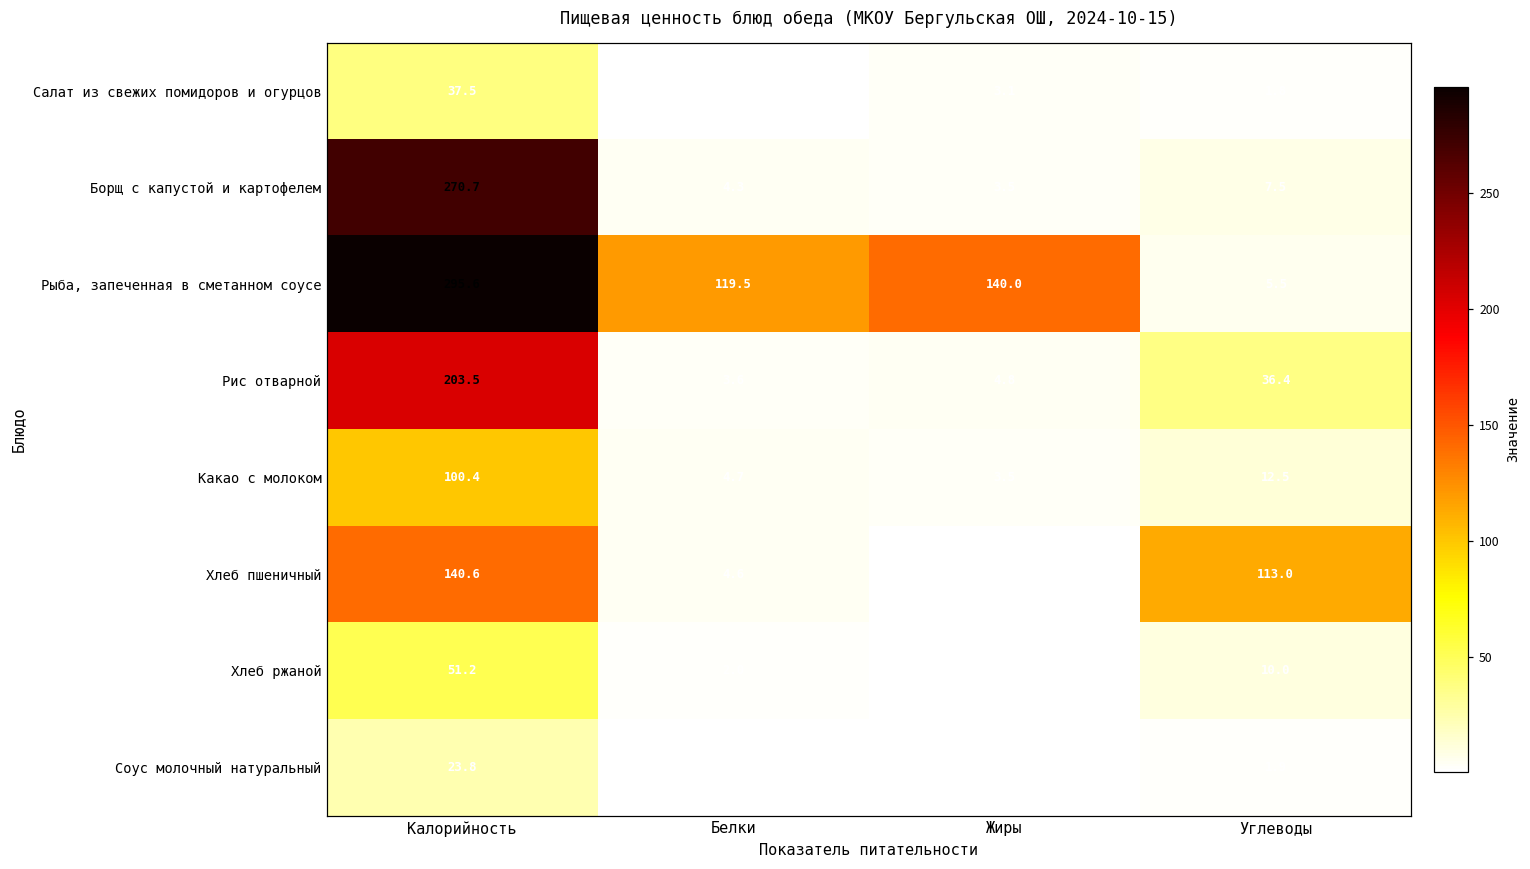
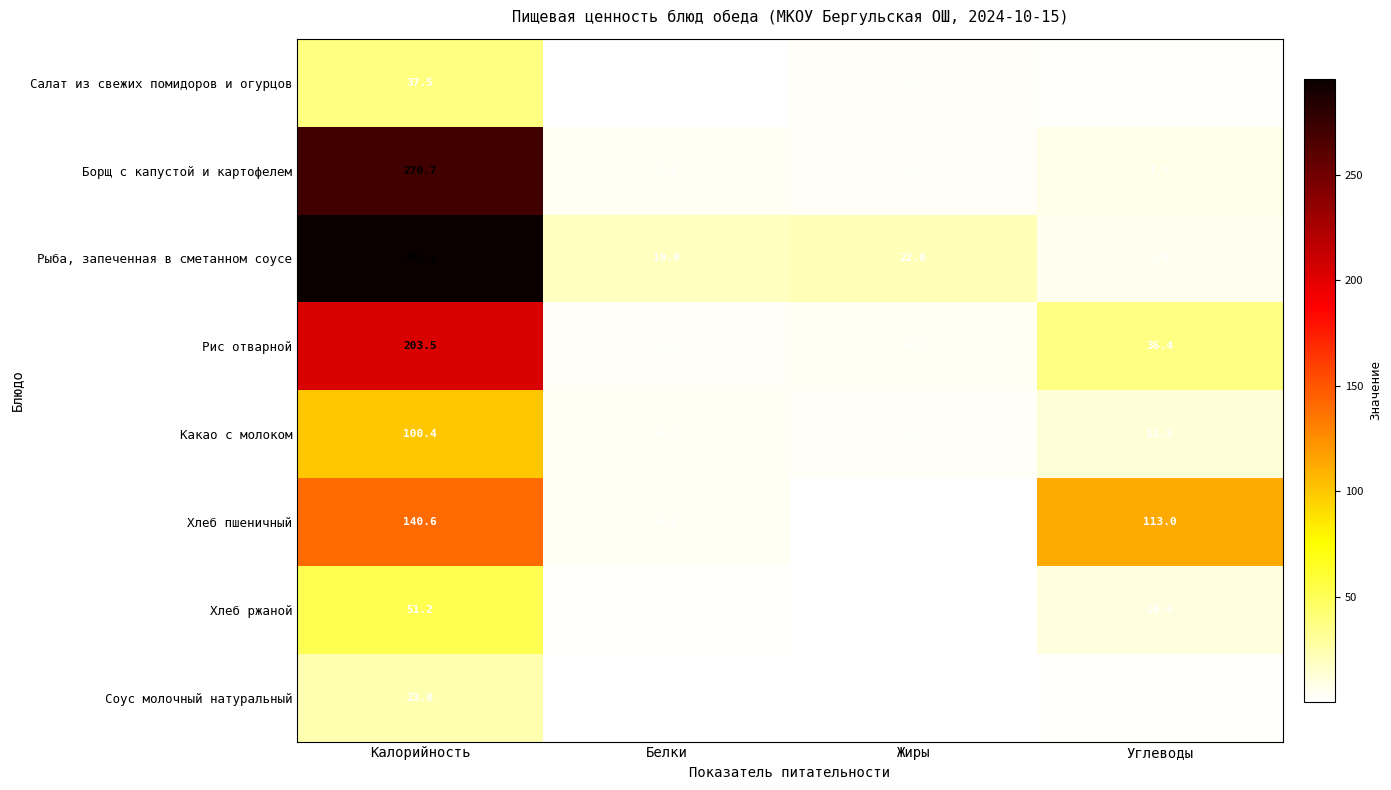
  {
    "Салат из свежих помидоров и огурцов": {
      "Калорийность": 37.5
    },
    "Борщ с капустой и картофелем": {
      "Калорийность": 270.7
    },
    "Рыба, запеченная в сметанном соусе": {
-     "Белки": 119.5,
-     "Жиры": 140.0
+     "Белки": 19.0,
+     "Жиры": 22.0
    },
    "Рис отварной": {
      "Калорийность": 203.5,
      "Углеводы": 36.4
    },
    "Какао с молоком": {
      "Калорийность": 100.4
    },
    "Хлеб пшеничный": {
      "Калорийность": 140.6,
      "Углеводы": 113.0
    },
    "Хлеб ржаной": {
      "Калорийность": 51.2
    },
    "Соус молочный натуральный": {
      "Калорийность": 23.8
    }
  }
